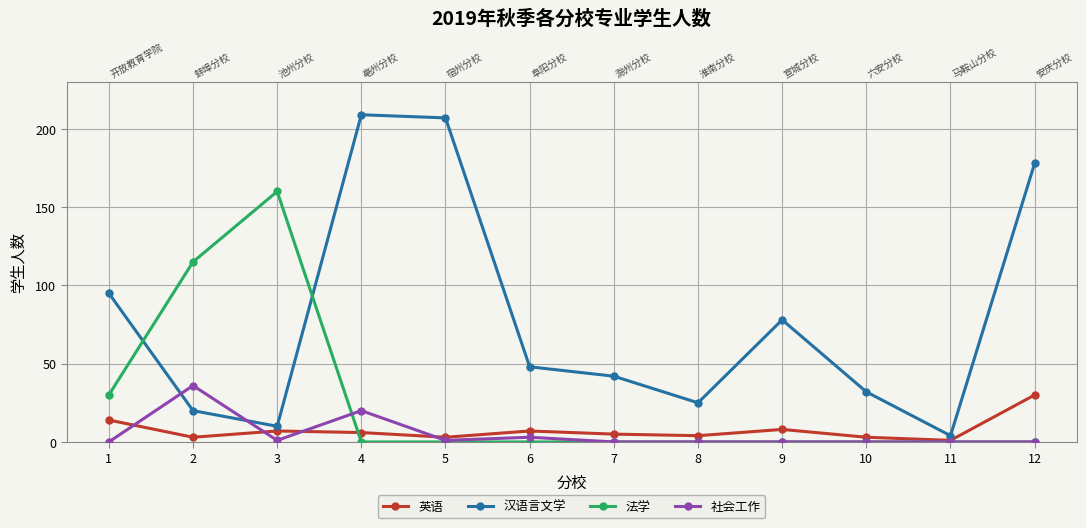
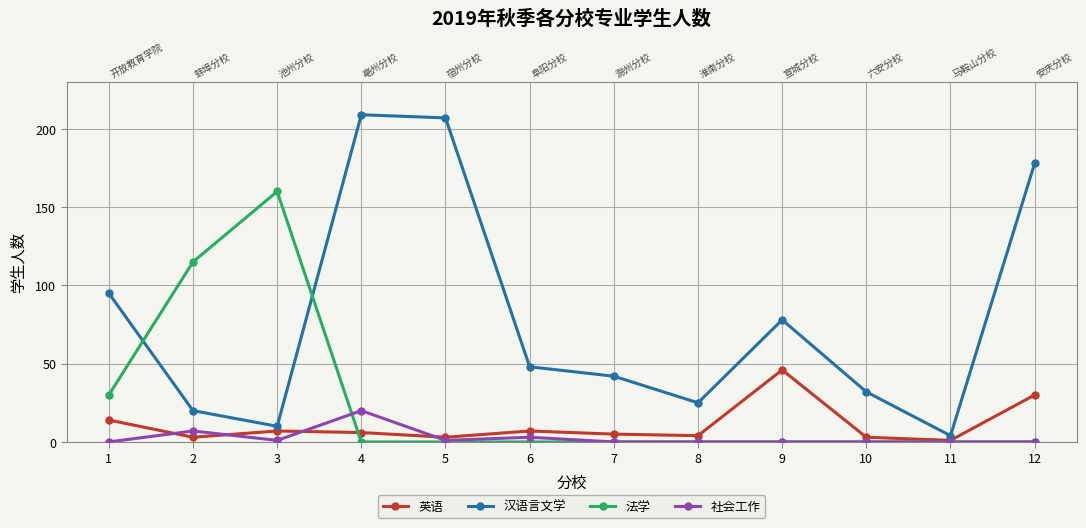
  {
    "英语": {
      "1": 14,
      "2": 3,
      "3": 7,
      "4": 6,
      "5": 3,
      "6": 7,
      "7": 5,
      "8": 4,
-     "9": 8,
+     "9": 46,
      "10": 3,
      "12": 30
    },
    "汉语言文学": {
      "1": 95,
      "2": 20,
      "3": 10,
      "4": 209,
      "5": 207,
      "6": 48,
      "7": 42,
      "8": 25,
      "9": 78,
      "10": 32,
      "11": 4,
      "12": 178
    },
    "法学": {
      "1": 30,
      "2": 115,
      "3": 160,
      "4": 0,
      "6": 0
    },
    "社会工作": {
      "1": 0,
-     "2": 36,
+     "2": 7,
      "3": 1,
      "4": 20,
      "6": 3
    }
  }
